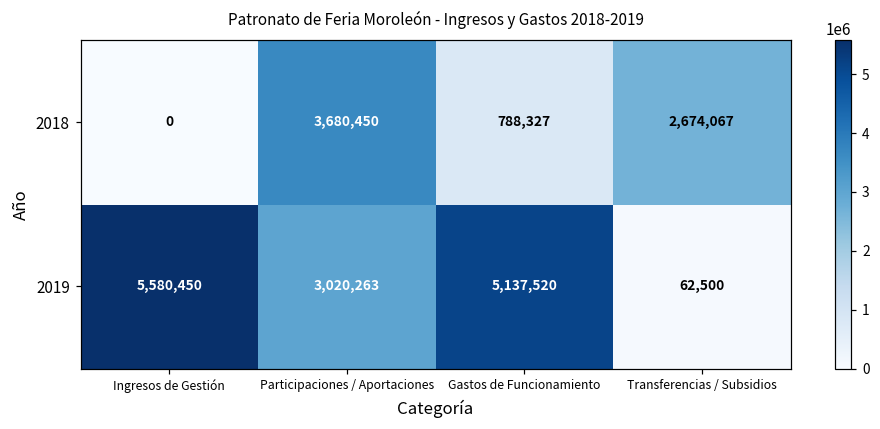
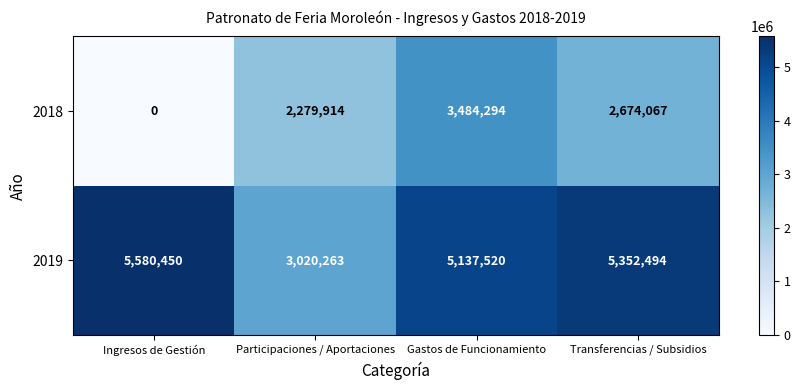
  {
    "2018": {
      "Ingresos de Gestión": "0",
-     "Participaciones / Aportaciones": "3,680,450",
-     "Gastos de Funcionamiento": "788,327",
+     "Participaciones / Aportaciones": "2,279,914",
+     "Gastos de Funcionamiento": "3,484,294",
      "Transferencias / Subsidios": "2,674,067"
    },
    "2019": {
      "Ingresos de Gestión": "5,580,450",
      "Participaciones / Aportaciones": "3,020,263",
      "Gastos de Funcionamiento": "5,137,520",
-     "Transferencias / Subsidios": "62,500"
+     "Transferencias / Subsidios": "5,352,494"
    }
  }
